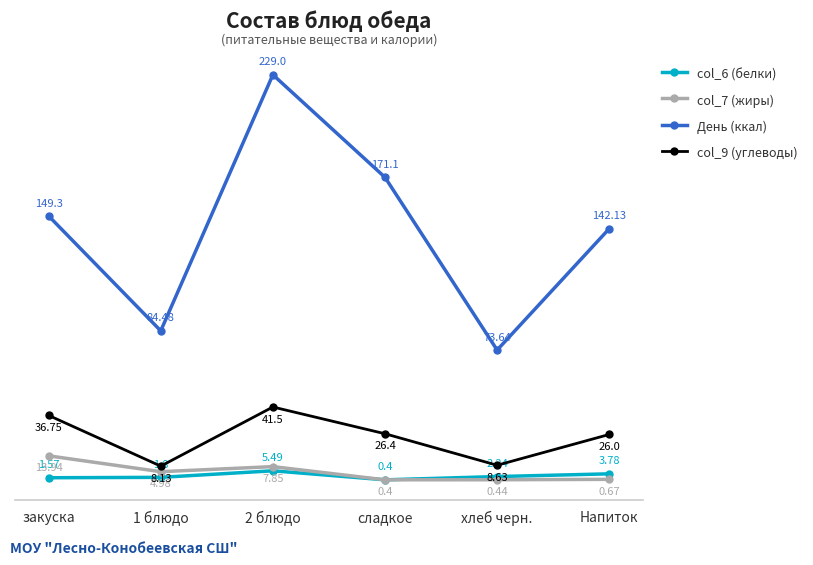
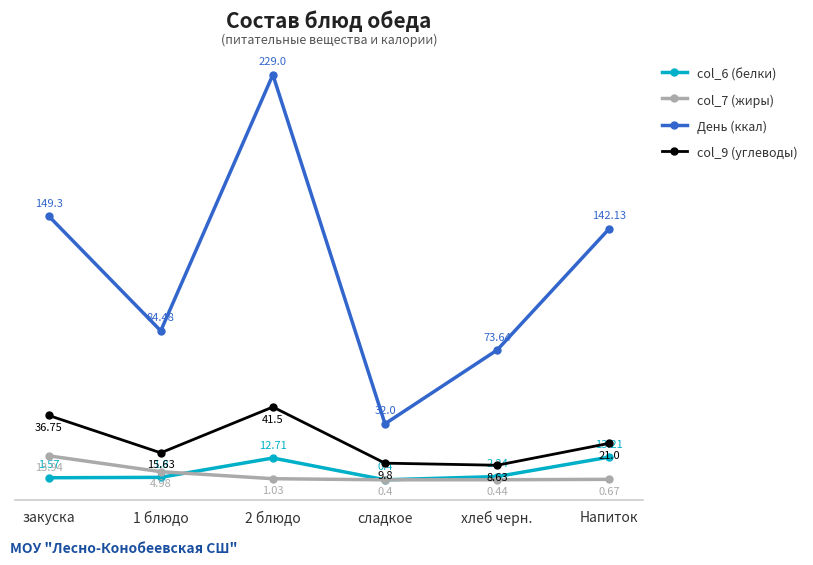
  {
    "col_6 (белки)": {
-     "2 блюдо": 5.49,
-     "Напиток": 3.78
+     "2 блюдо": 12.71,
+     "Напиток": 13.21
    },
    "col_7 (жиры)": {
-     "2 блюдо": 7.85,
+     "2 блюдо": 1.03,
      "хлеб черн.": 0.44,
      "Напиток": 0.67
    },
    "День (ккал)": {
      "закуска": 149.3,
      "1 блюдо": 84.48,
      "2 блюдо": 229.0,
-     "сладкое": 171.1,
+     "сладкое": 32.0,
      "хлеб черн.": 73.64,
      "Напиток": 142.13
    },
    "col_9 (углеводы)": {
      "закуска": 36.75,
-     "1 блюдо": 8.13,
+     "1 блюдо": 15.63,
      "2 блюдо": 41.5,
-     "сладкое": 26.4,
-     "Напиток": 26.0
+     "сладкое": 9.8,
+     "Напиток": 21.0
    }
  }
